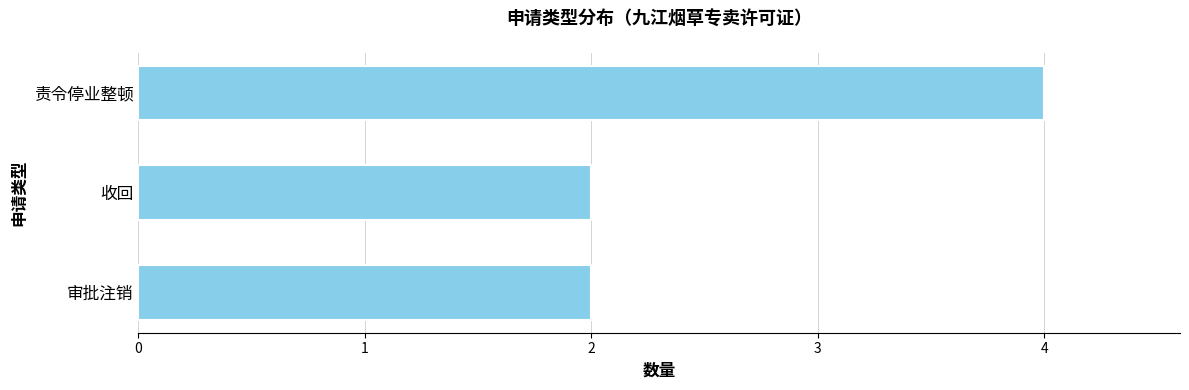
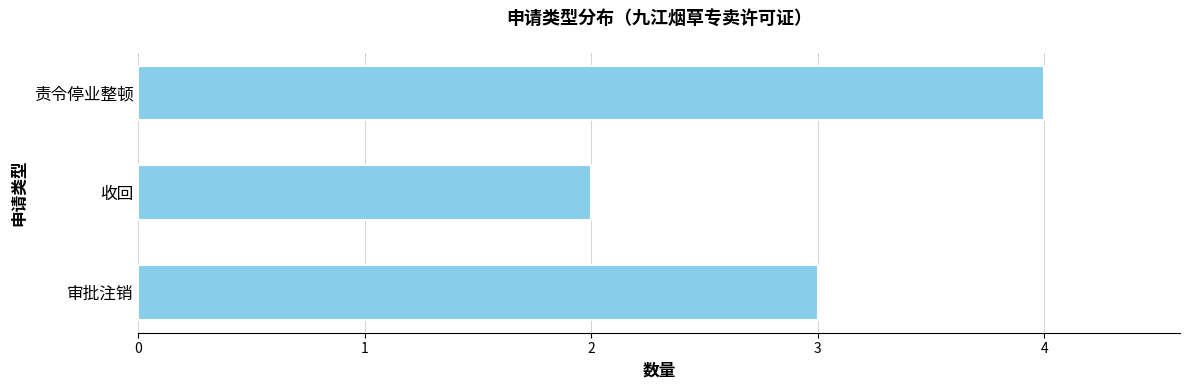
  {
    "责令停业整顿": 4,
    "收回": 2,
-   "审批注销": 2
+   "审批注销": 3
  }
